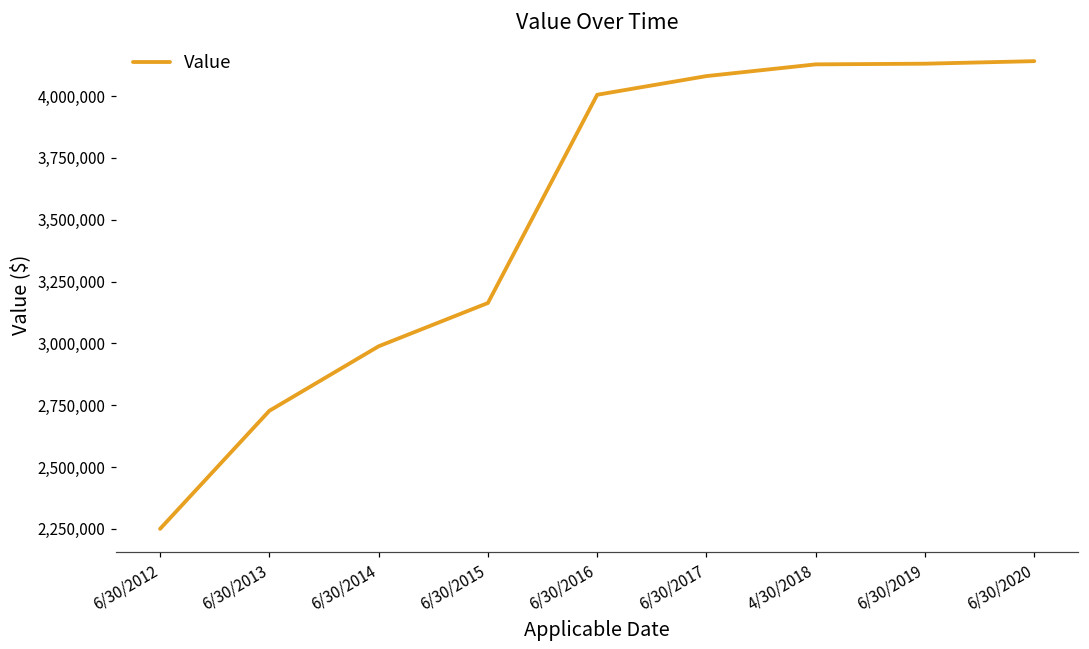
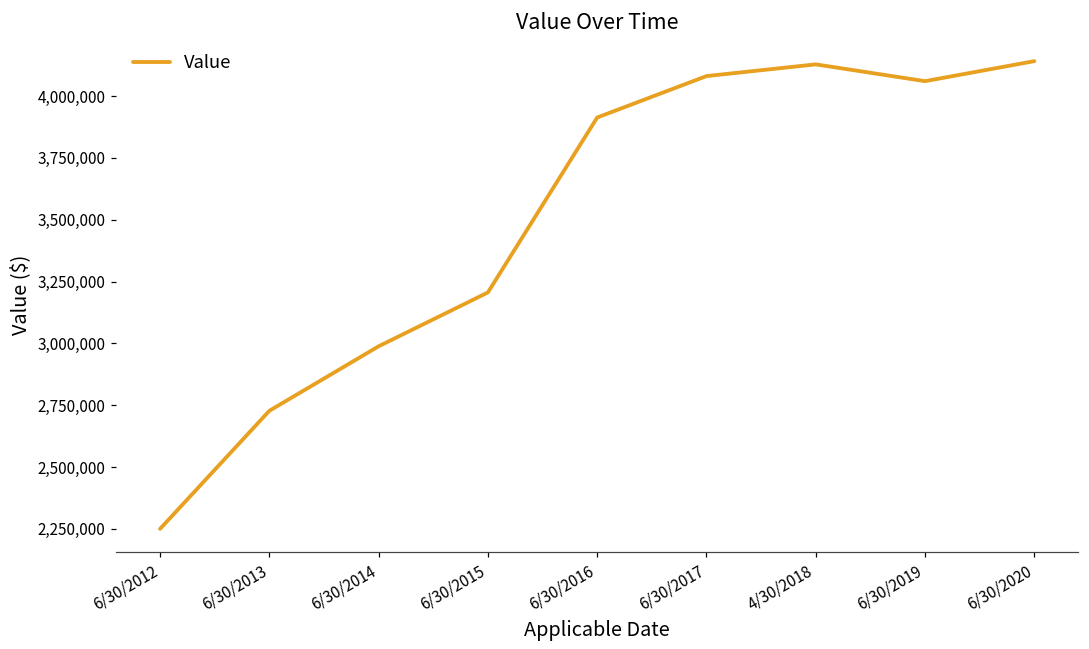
  {
    "6/30/2012": "2,250,000",
    "6/30/2013": "2,730,000",
    "6/30/2014": "2,990,000",
-   "6/30/2015": "3,160,000",
-   "6/30/2016": "4,010,000",
+   "6/30/2015": "3,210,000",
+   "6/30/2016": "3,910,000",
    "6/30/2017": "4,080,000",
    "4/30/2018": "4,130,000",
-   "6/30/2019": "4,130,000",
+   "6/30/2019": "4,060,000",
    "6/30/2020": "4,140,000"
  }
